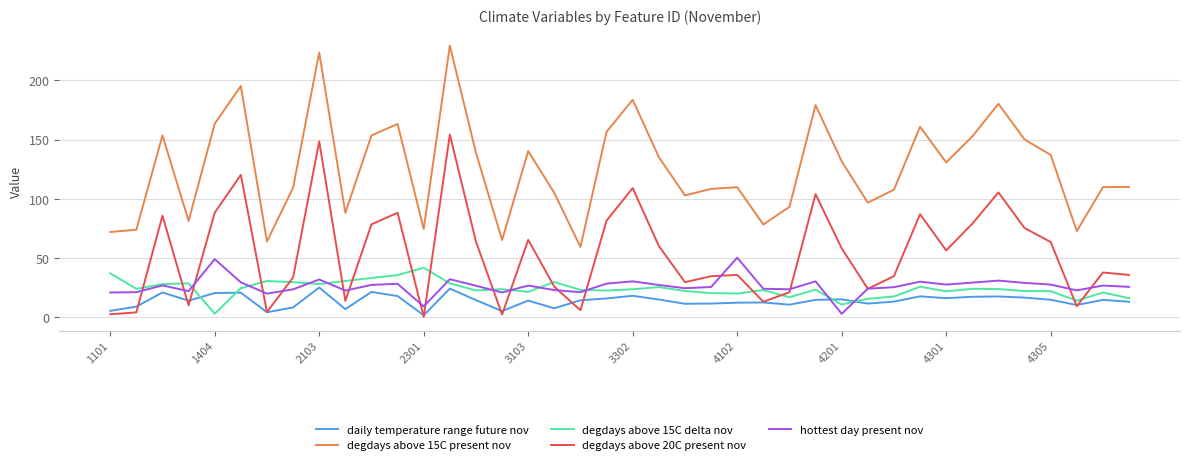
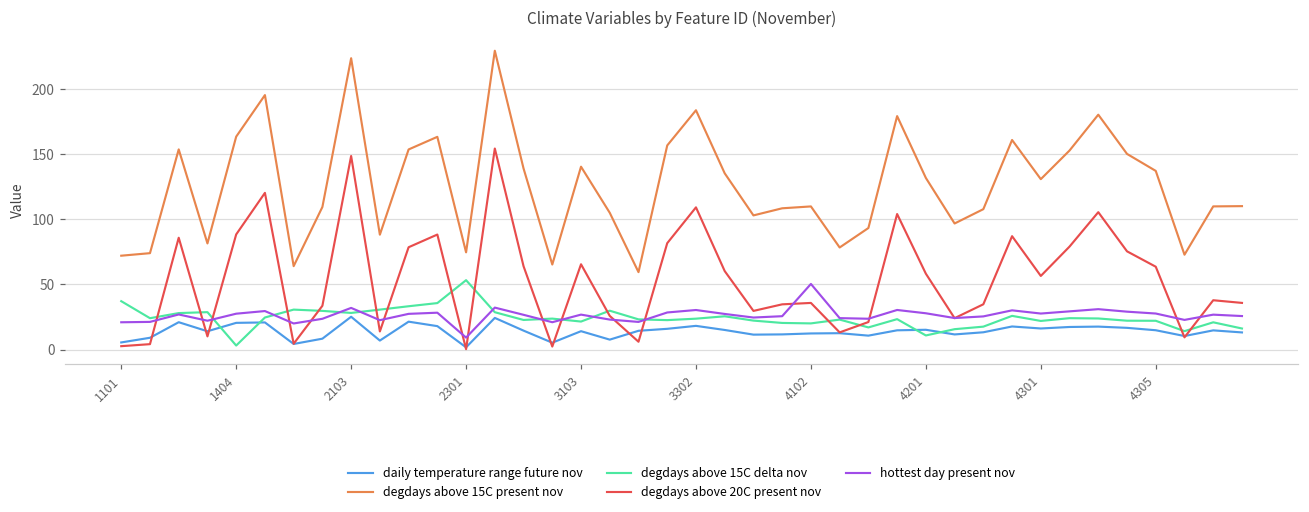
  {
    "daily temperature range future nov": {
      "1101": 6,
      "1404": 21,
      "2103": 25,
      "3103": 14,
      "3302": 18,
      "4102": 12,
      "4201": 15,
      "4301": 16,
      "4305": 15
    },
    "degdays above 15C delta nov": {
      "1101": 37,
      "1404": 3,
      "2103": 28,
-     "2301": 42,
+     "2301": 53,
      "3103": 22,
      "3302": 24,
      "4102": 20,
      "4201": 11,
      "4301": 22,
      "4305": 22
    },
    "hottest day present nov": {
      "1101": 21,
-     "1404": 49,
+     "1404": 28,
      "2103": 32,
      "2301": 9,
      "3103": 27,
      "3302": 30,
      "4102": 50,
-     "4201": 3,
+     "4201": 28,
      "4301": 28,
      "4305": 28
    }
  }
